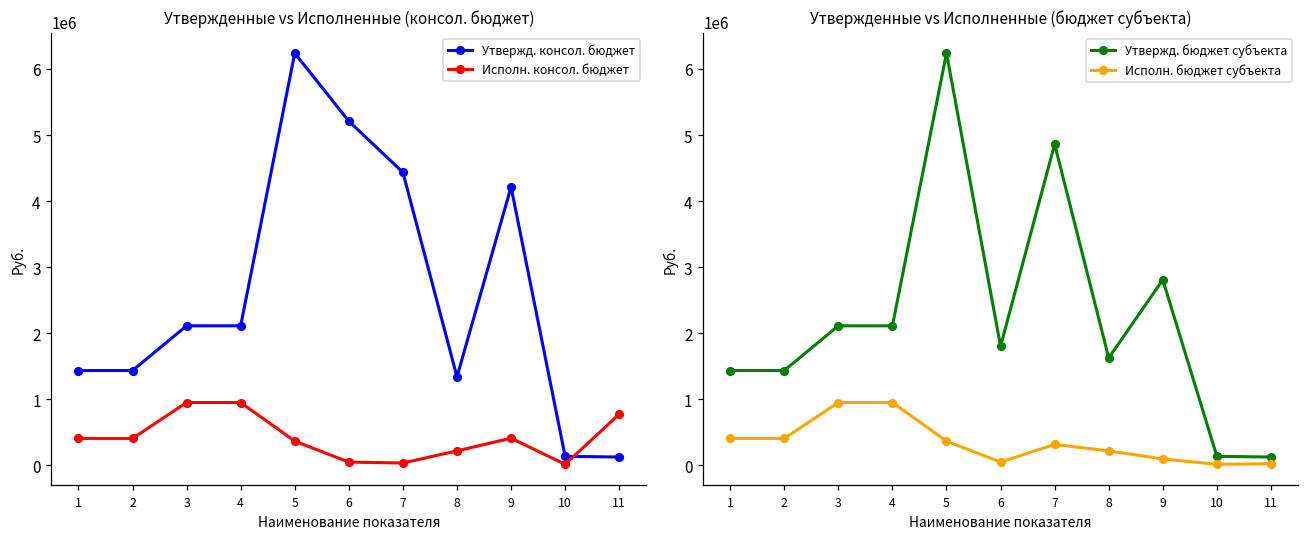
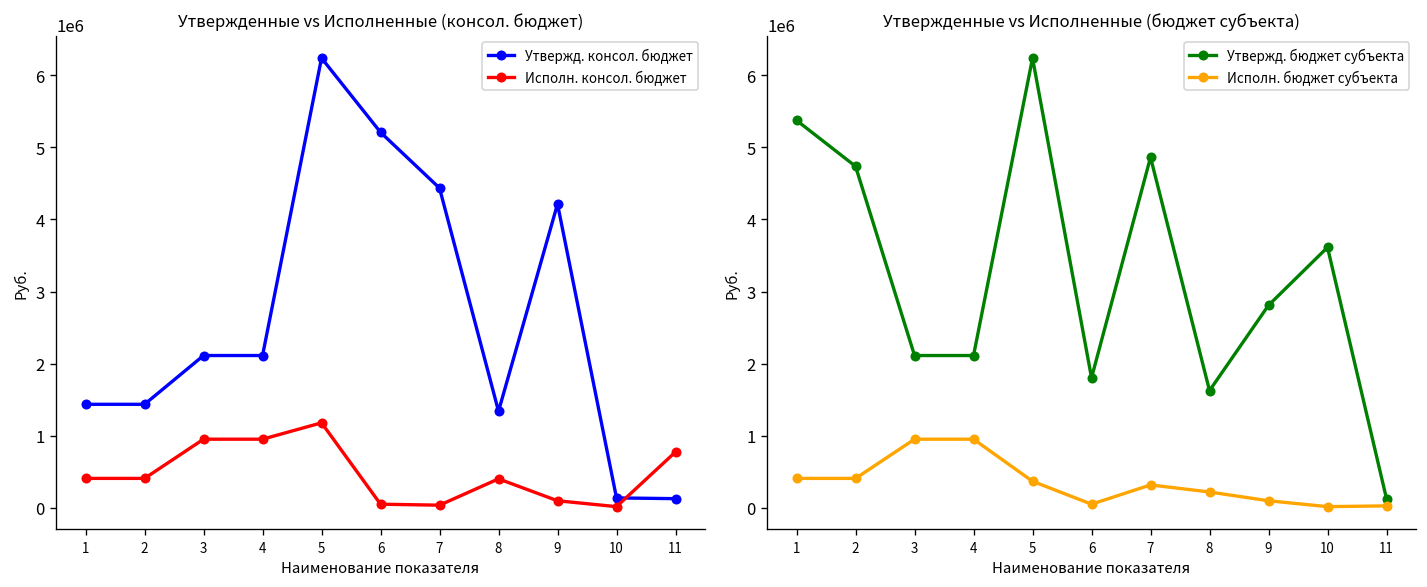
  {
    "Утвержденные vs Исполненные (консол. бюджет)": {
      "Утвержд. консол. бюджет": {
        "1": 1400000,
        "2": 1400000,
        "3": 2100000,
        "4": 2100000,
        "5": 6200000,
        "6": 5200000,
        "7": 4400000,
        "8": 1300000,
        "9": 4200000,
        "10": 100000,
        "11": 100000
      },
      "Исполн. консол. бюджет": {
        "1": 400000,
        "2": 400000,
        "3": 1000000,
        "4": 1000000,
-       "5": 400000,
+       "5": 1200000,
        "6": 100000,
        "7": 0,
-       "8": 200000,
-       "9": 400000,
+       "8": 400000,
+       "9": 100000,
        "10": 0,
        "11": 800000
      }
    },
    "Утвержденные vs Исполненные (бюджет субъекта)": {
      "Утвержд. бюджет субъекта": {
-       "1": 1400000,
-       "2": 1400000,
+       "1": 5400000,
+       "2": 4700000,
        "3": 2100000,
        "4": 2100000,
        "5": 6200000,
        "6": 1800000,
        "7": 4900000,
        "8": 1600000,
        "9": 2800000,
-       "10": 100000,
+       "10": 3600000,
        "11": 100000
      },
      "Исполн. бюджет субъекта": {
        "1": 400000,
        "2": 400000,
        "3": 1000000,
        "4": 1000000,
        "5": 400000,
        "6": 100000,
        "7": 300000,
        "8": 200000,
        "9": 100000,
        "10": 0,
        "11": 0
      }
    }
  }
